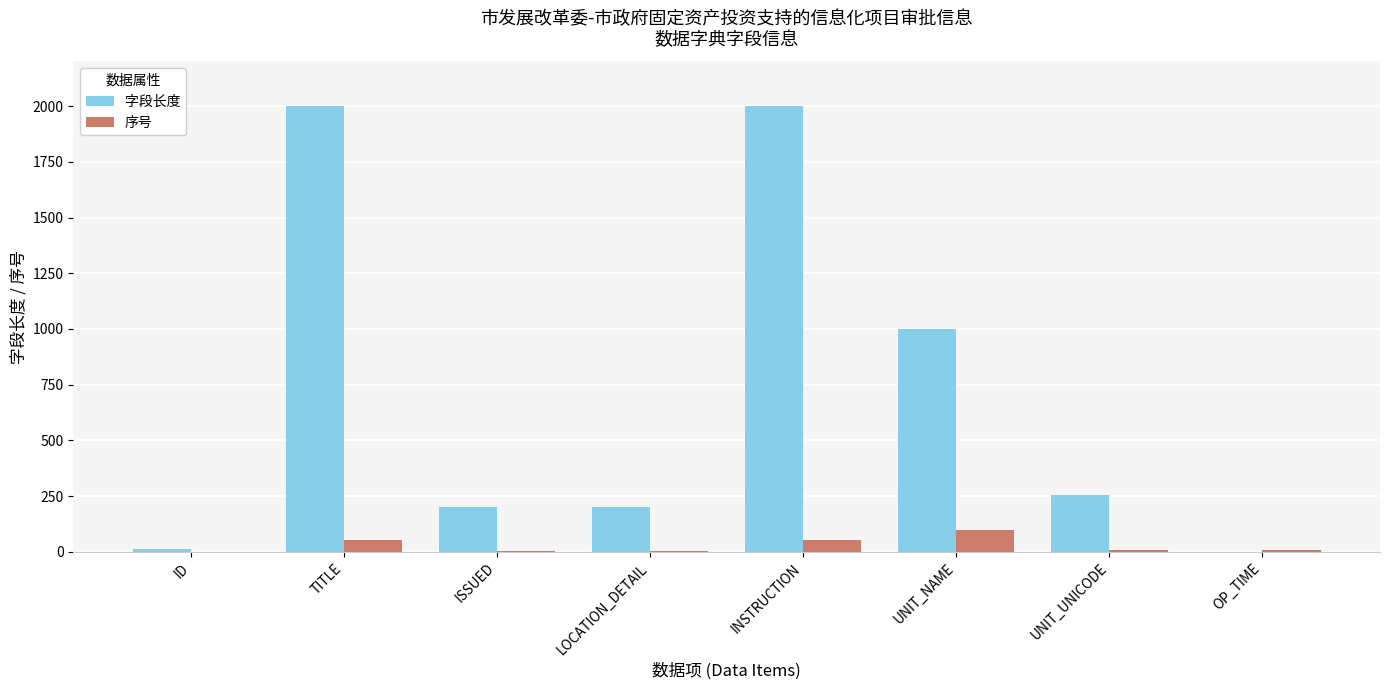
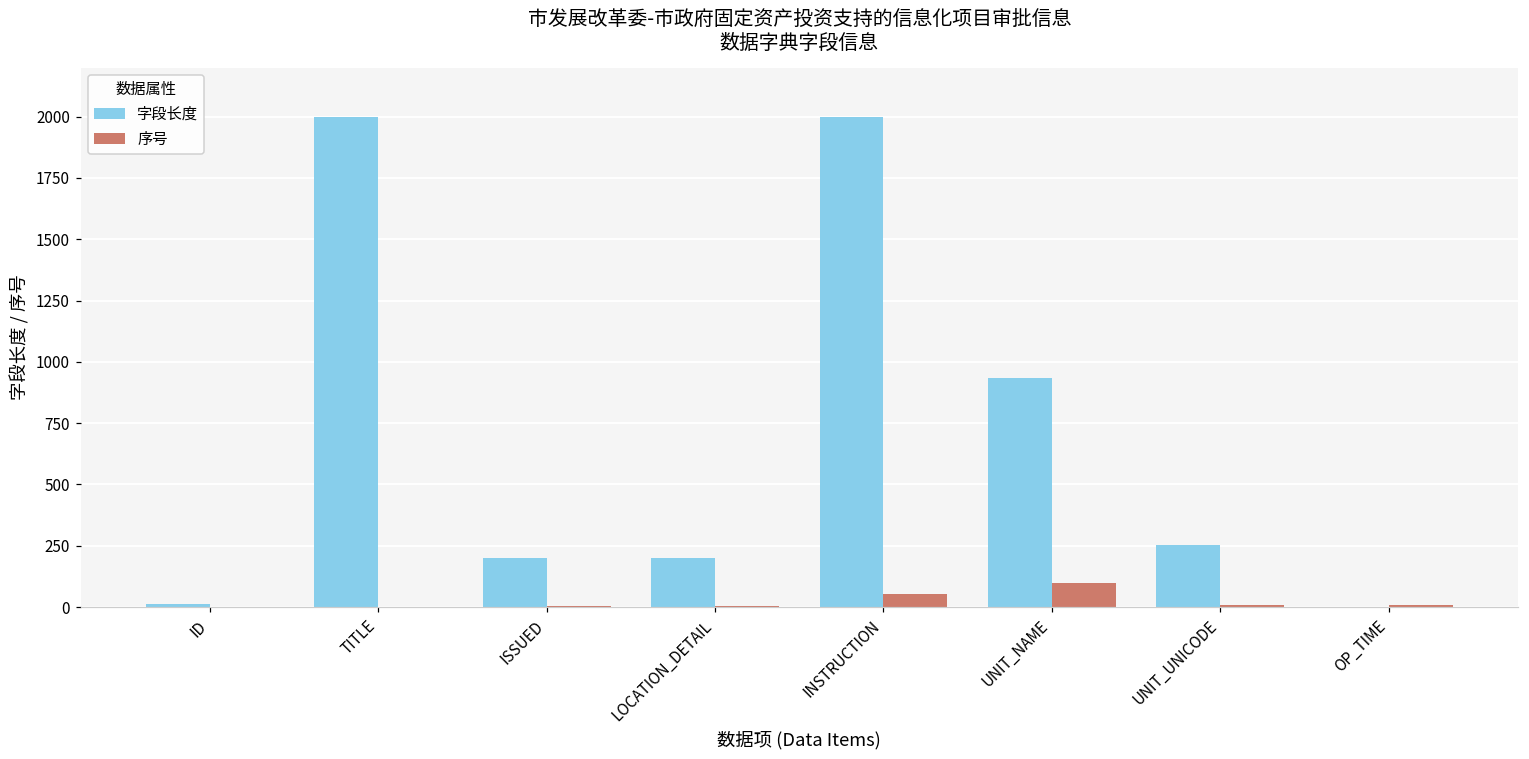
  {
    "字段长度": {
      "TITLE": 2000,
      "ISSUED": 200,
      "LOCATION_DETAIL": 200,
      "INSTRUCTION": 2000,
-     "UNIT_NAME": 1000,
+     "UNIT_NAME": 940,
      "UNIT_UNICODE": 260,
      "OP_TIME": 0
    },
    "序号": {
-     "TITLE": 50,
+     "TITLE": 0,
      "INSTRUCTION": 50,
      "UNIT_NAME": 100
    }
  }
